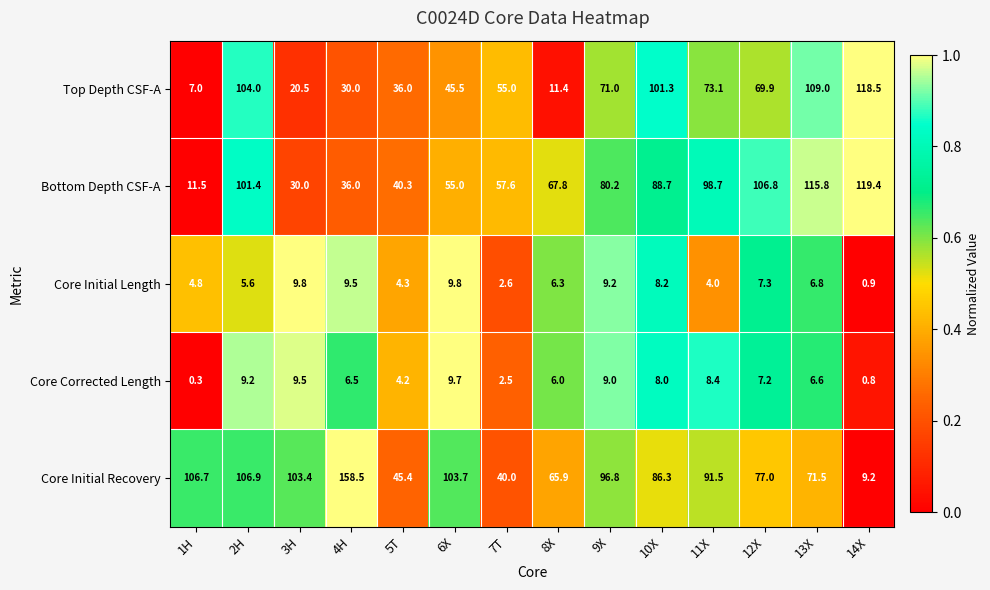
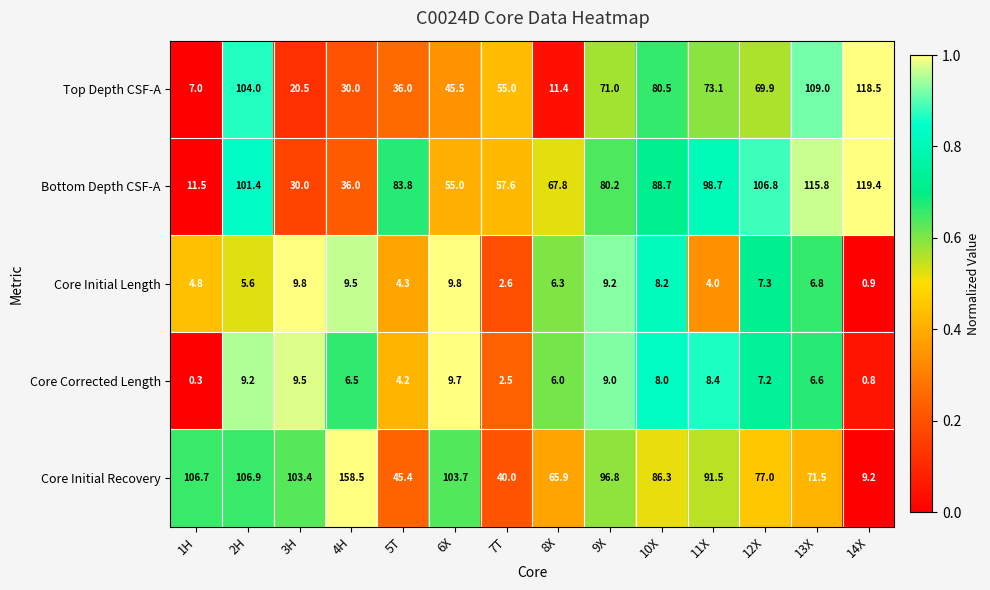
  {
    "Top Depth CSF-A": {
      "1H": 7.0,
      "2H": 104.0,
      "3H": 20.5,
      "4H": 30.0,
      "5T": 36.0,
      "6X": 45.5,
      "7T": 55.0,
      "8X": 11.4,
      "9X": 71.0,
-     "10X": 101.3,
+     "10X": 80.5,
      "11X": 73.1,
      "12X": 69.9,
      "13X": 109.0,
      "14X": 118.5
    },
    "Bottom Depth CSF-A": {
      "1H": 11.5,
      "2H": 101.4,
      "3H": 30.0,
      "4H": 36.0,
-     "5T": 40.3,
+     "5T": 83.8,
      "6X": 55.0,
      "7T": 57.6,
      "8X": 67.8,
      "9X": 80.2,
      "10X": 88.7,
      "11X": 98.7,
      "12X": 106.8,
      "13X": 115.8,
      "14X": 119.4
    },
    "Core Initial Length": {
      "1H": 4.8,
      "2H": 5.6,
      "3H": 9.8,
      "4H": 9.5,
      "5T": 4.3,
      "6X": 9.8,
      "7T": 2.6,
      "8X": 6.3,
      "9X": 9.2,
      "10X": 8.2,
      "11X": 4.0,
      "12X": 7.3,
      "13X": 6.8,
      "14X": 0.9
    },
    "Core Corrected Length": {
      "1H": 0.3,
      "2H": 9.2,
      "3H": 9.5,
      "4H": 6.5,
      "5T": 4.2,
      "6X": 9.7,
      "7T": 2.5,
      "8X": 6.0,
      "9X": 9.0,
      "10X": 8.0,
      "11X": 8.4,
      "12X": 7.2,
      "13X": 6.6,
      "14X": 0.8
    },
    "Core Initial Recovery": {
      "1H": 106.7,
      "2H": 106.9,
      "3H": 103.4,
      "4H": 158.5,
      "5T": 45.4,
      "6X": 103.7,
      "7T": 40.0,
      "8X": 65.9,
      "9X": 96.8,
      "10X": 86.3,
      "11X": 91.5,
      "12X": 77.0,
      "13X": 71.5,
      "14X": 9.2
    }
  }
